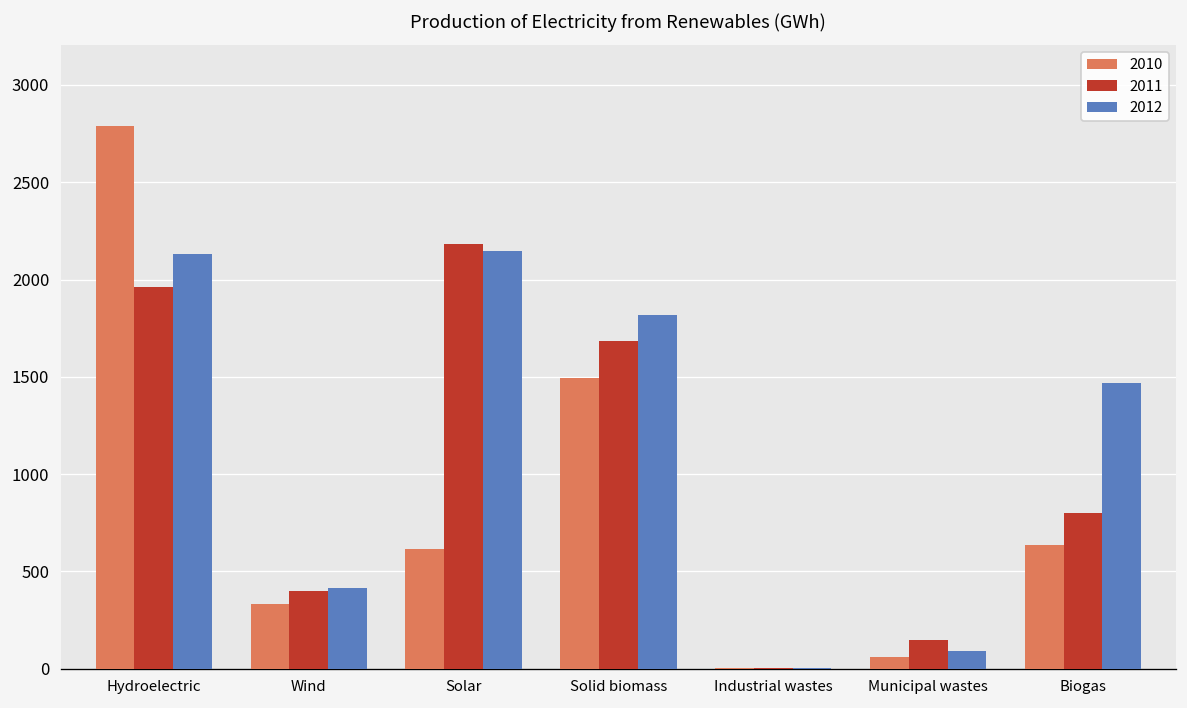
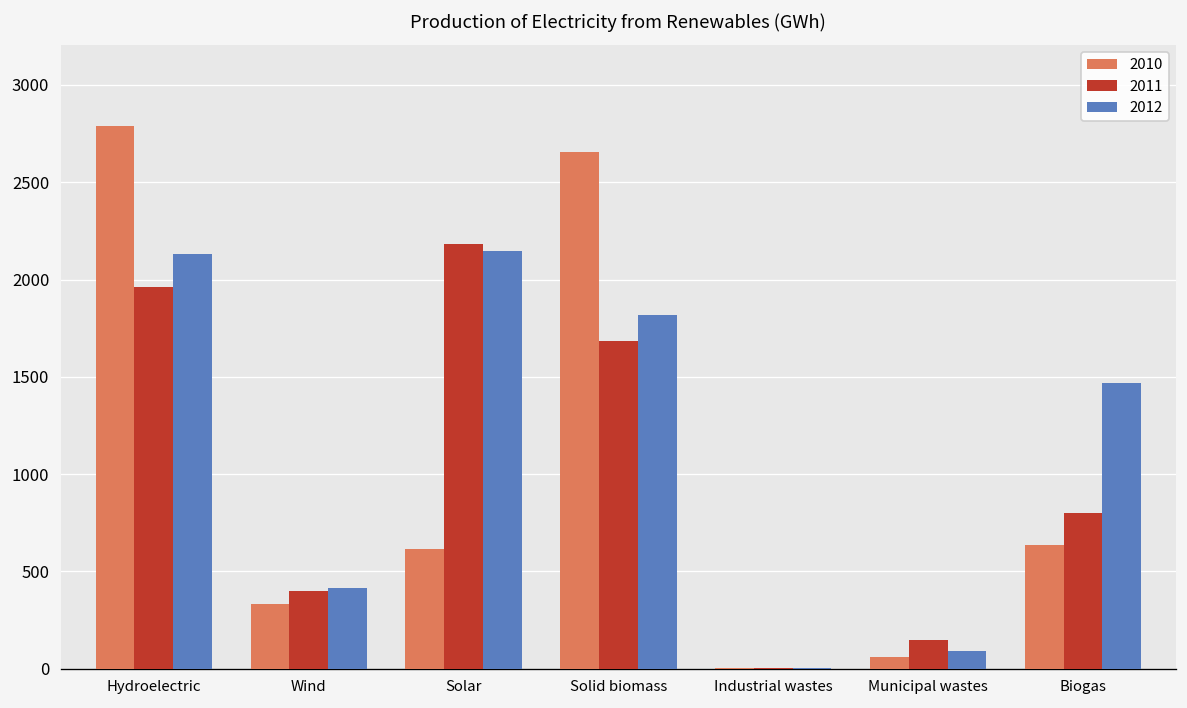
  {
    "2010": {
      "Hydroelectric": 2790,
      "Wind": 340,
      "Solar": 620,
-     "Solid biomass": 1490,
+     "Solid biomass": 2660,
      "Municipal wastes": 60,
      "Biogas": 640
    },
    "2011": {
      "Hydroelectric": 1960,
      "Wind": 400,
      "Solar": 2180,
      "Solid biomass": 1690,
      "Municipal wastes": 150,
      "Biogas": 800
    },
    "2012": {
      "Hydroelectric": 2130,
      "Wind": 420,
      "Solar": 2150,
      "Solid biomass": 1820,
      "Municipal wastes": 90,
      "Biogas": 1470
    }
  }
